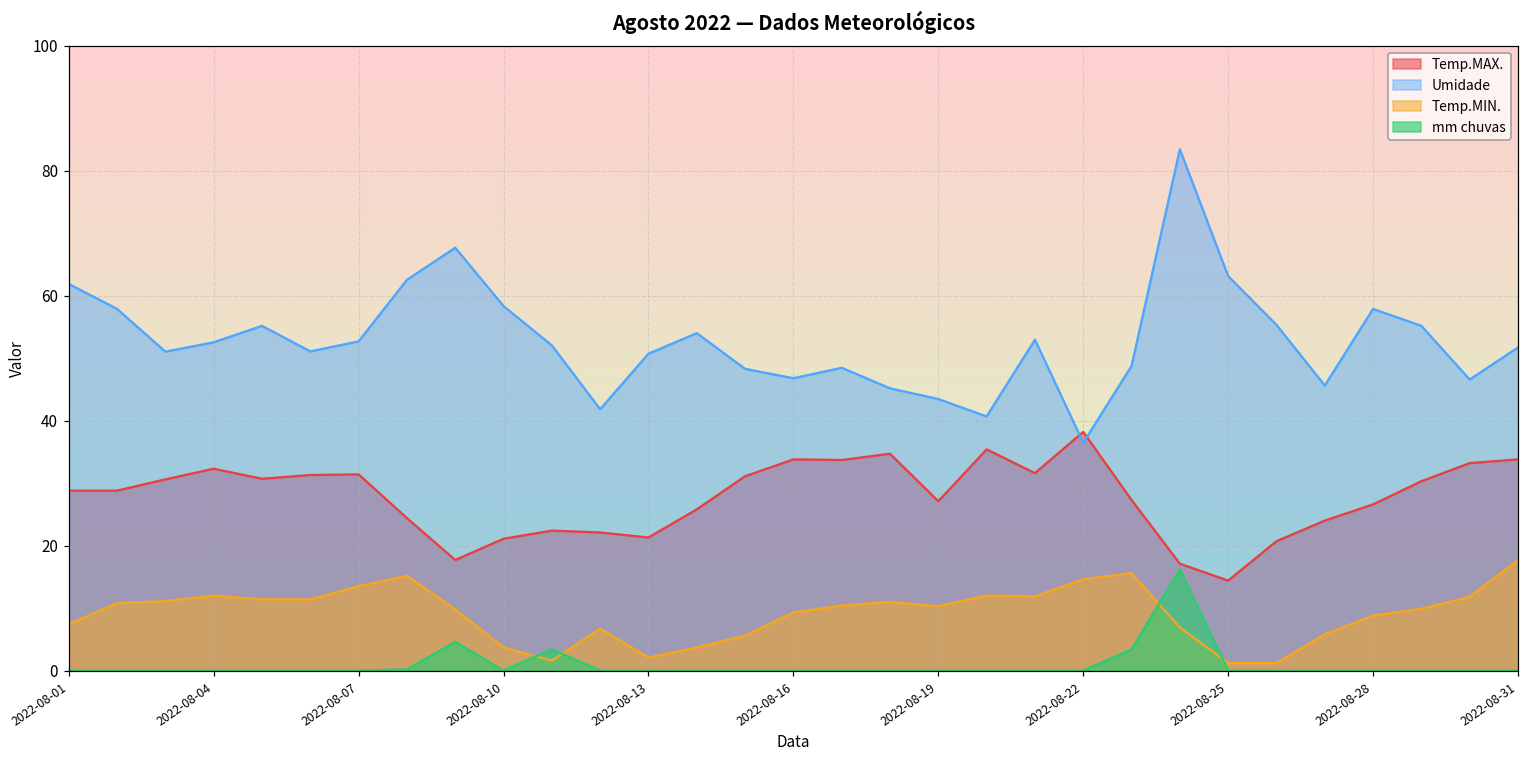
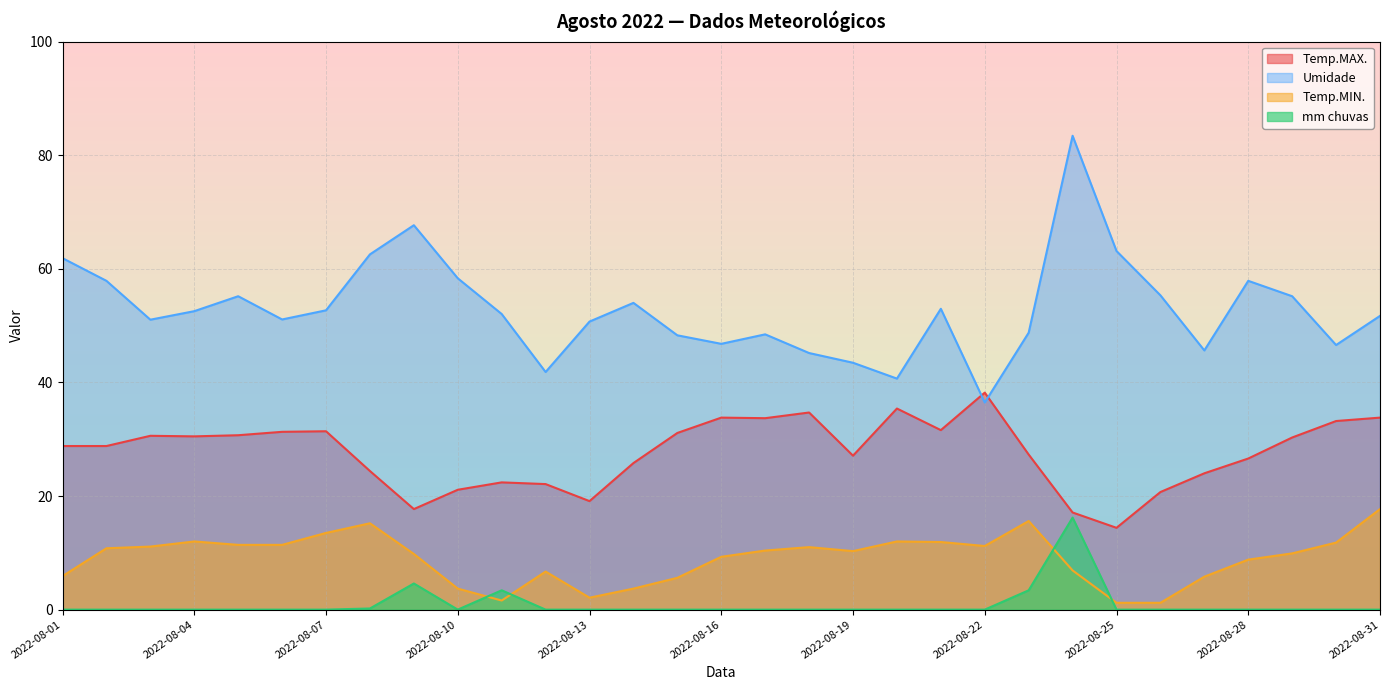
  {
    "Temp.MAX.": {
      "2022-08-01": 29,
-     "2022-08-04": 32,
+     "2022-08-04": 31,
      "2022-08-07": 31,
      "2022-08-10": 21,
-     "2022-08-13": 21,
+     "2022-08-13": 19,
      "2022-08-16": 34,
      "2022-08-19": 27,
      "2022-08-22": 38,
      "2022-08-25": 14,
      "2022-08-28": 27,
      "2022-08-31": 34
    },
    "Umidade": {
      "2022-08-01": 62,
      "2022-08-04": 53,
      "2022-08-07": 53,
      "2022-08-10": 58,
      "2022-08-13": 51,
      "2022-08-16": 47,
      "2022-08-19": 43,
      "2022-08-22": 36,
      "2022-08-25": 63,
      "2022-08-28": 58,
      "2022-08-31": 52
    },
    "Temp.MIN.": {
-     "2022-08-01": 7,
+     "2022-08-01": 6,
      "2022-08-04": 12,
      "2022-08-07": 14,
      "2022-08-10": 4,
      "2022-08-13": 2,
      "2022-08-16": 9,
      "2022-08-19": 10,
-     "2022-08-22": 15,
+     "2022-08-22": 11,
      "2022-08-25": 1,
      "2022-08-28": 9,
      "2022-08-31": 18
    },
    "mm chuvas": {
      "2022-08-01": 0,
      "2022-08-04": 0,
      "2022-08-07": 0,
      "2022-08-10": 0,
      "2022-08-13": 0,
      "2022-08-16": 0,
      "2022-08-19": 0,
      "2022-08-22": 0,
      "2022-08-25": 0,
      "2022-08-28": 0,
      "2022-08-31": 0
    }
  }
